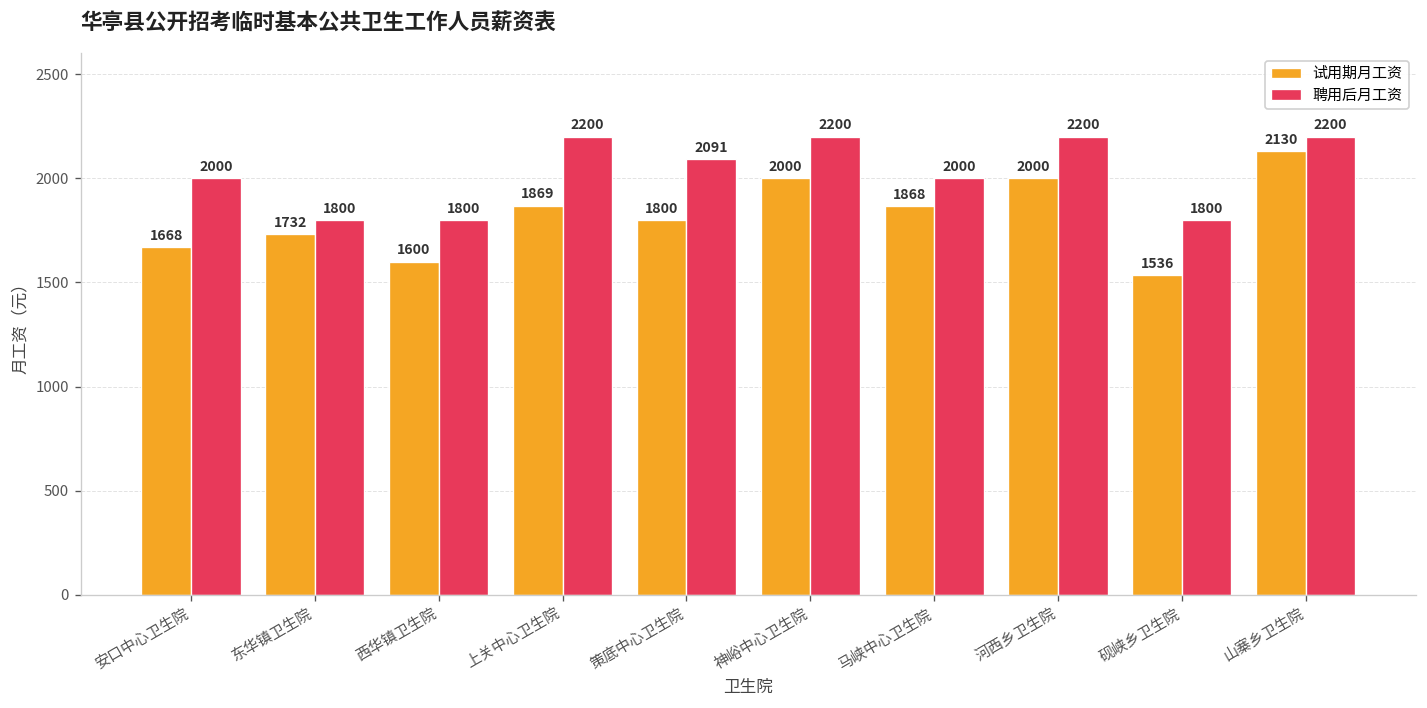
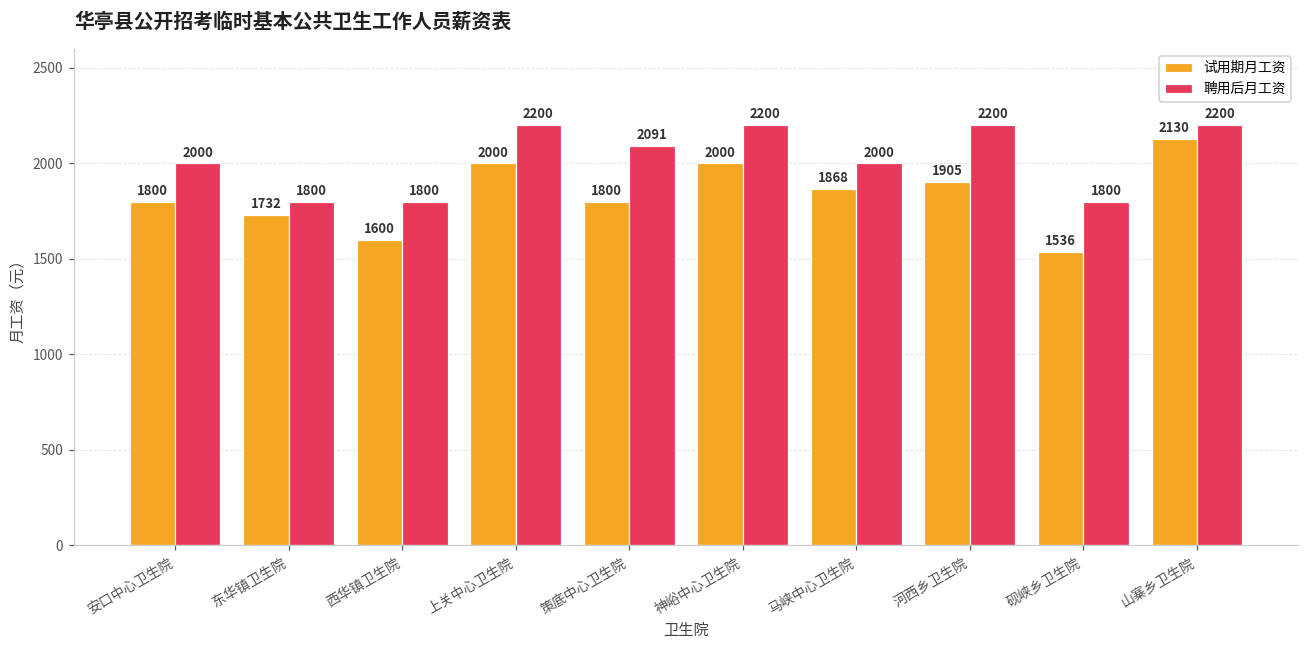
  {
    "试用期月工资": {
-     "安口中心卫生院": 1668,
+     "安口中心卫生院": 1800,
      "东华镇卫生院": 1732,
      "西华镇卫生院": 1600,
-     "上关中心卫生院": 1869,
+     "上关中心卫生院": 2000,
      "策底中心卫生院": 1800,
      "神峪中心卫生院": 2000,
      "马峡中心卫生院": 1868,
-     "河西乡卫生院": 2000,
+     "河西乡卫生院": 1905,
      "砚峡乡卫生院": 1536,
      "山寨乡卫生院": 2130
    },
    "聘用后月工资": {
      "安口中心卫生院": 2000,
      "东华镇卫生院": 1800,
      "西华镇卫生院": 1800,
      "上关中心卫生院": 2200,
      "策底中心卫生院": 2091,
      "神峪中心卫生院": 2200,
      "马峡中心卫生院": 2000,
      "河西乡卫生院": 2200,
      "砚峡乡卫生院": 1800,
      "山寨乡卫生院": 2200
    }
  }
